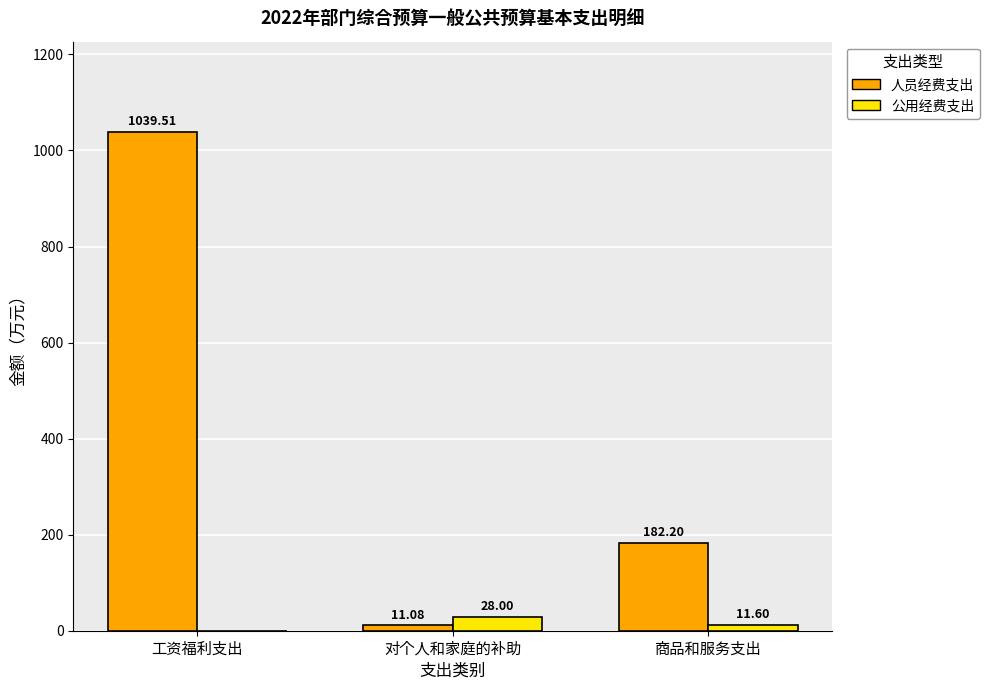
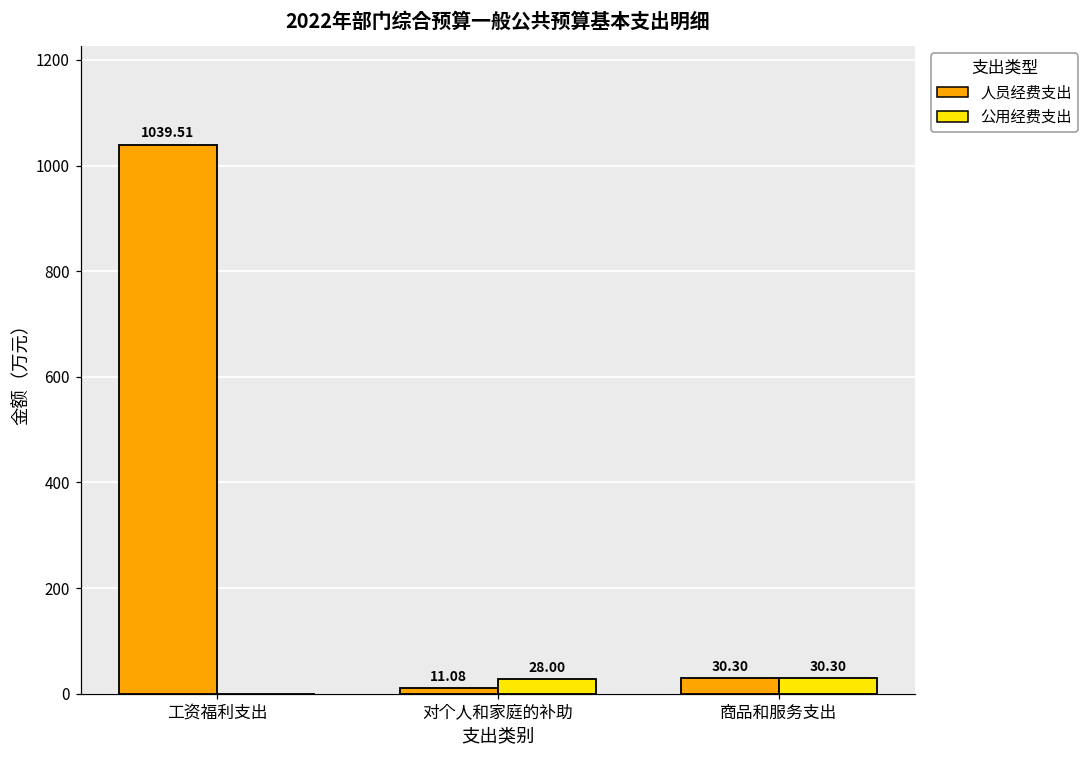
  {
    "人员经费支出": {
      "工资福利支出": 1039.51,
      "对个人和家庭的补助": 11.08,
-     "商品和服务支出": 182.20
+     "商品和服务支出": 30.30
    },
    "公用经费支出": {
      "对个人和家庭的补助": 28.00,
-     "商品和服务支出": 11.60
+     "商品和服务支出": 30.30
    }
  }
